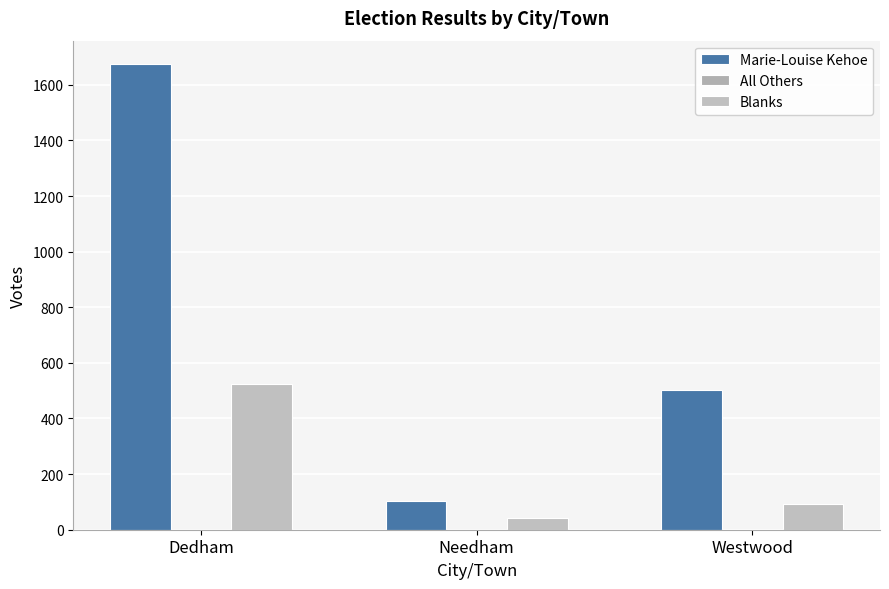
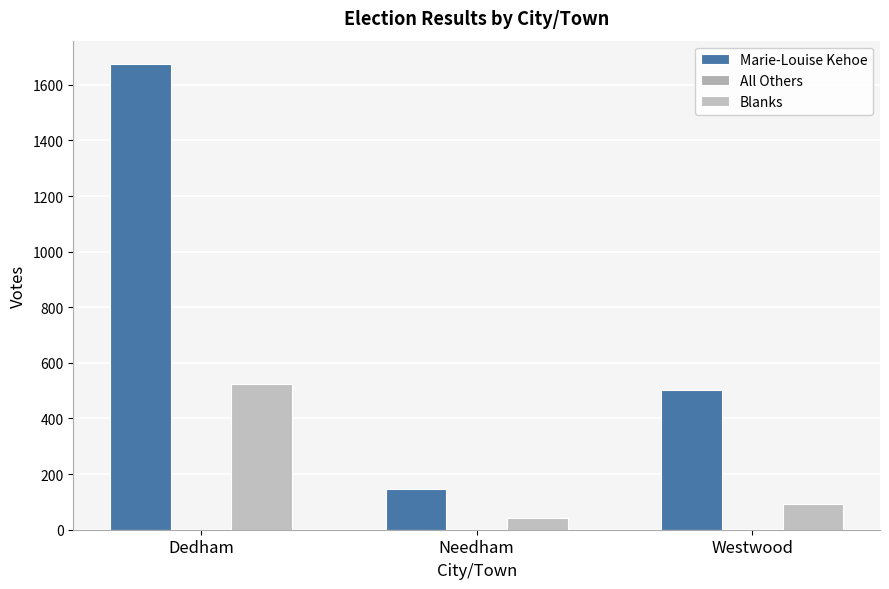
  {
    "Marie-Louise Kehoe": {
      "Dedham": 1680,
-     "Needham": 110,
+     "Needham": 150,
      "Westwood": 500
    }
  }
